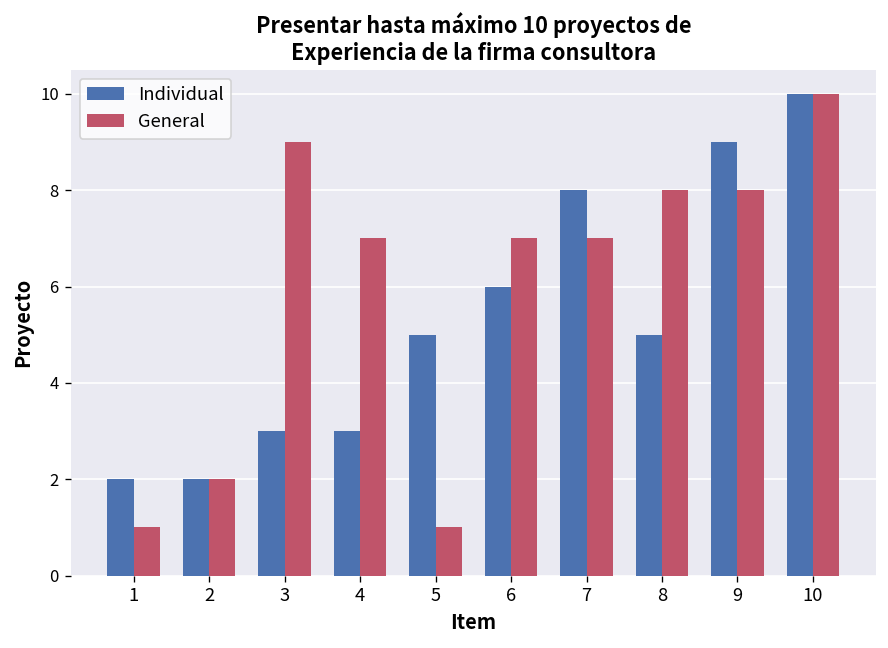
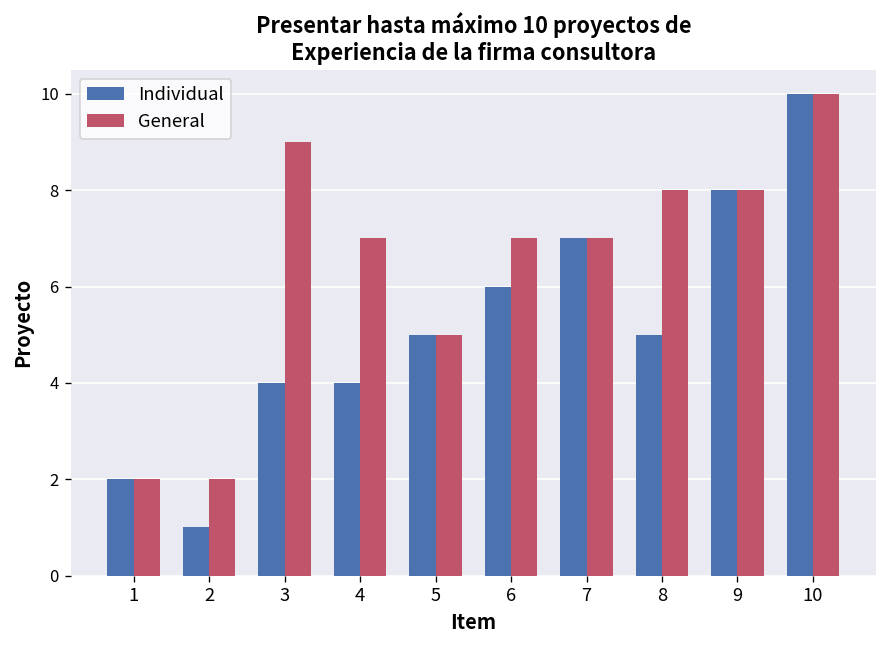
  {
    "Individual": {
      "1": 2,
-     "2": 2,
-     "3": 3,
-     "4": 3,
+     "2": 1,
+     "3": 4,
+     "4": 4,
      "5": 5,
      "6": 6,
-     "7": 8,
+     "7": 7,
      "8": 5,
-     "9": 9,
+     "9": 8,
      "10": 10
    },
    "General": {
-     "1": 1,
+     "1": 2,
      "2": 2,
      "3": 9,
      "4": 7,
-     "5": 1,
+     "5": 5,
      "6": 7,
      "7": 7,
      "8": 8,
      "9": 8,
      "10": 10
    }
  }
